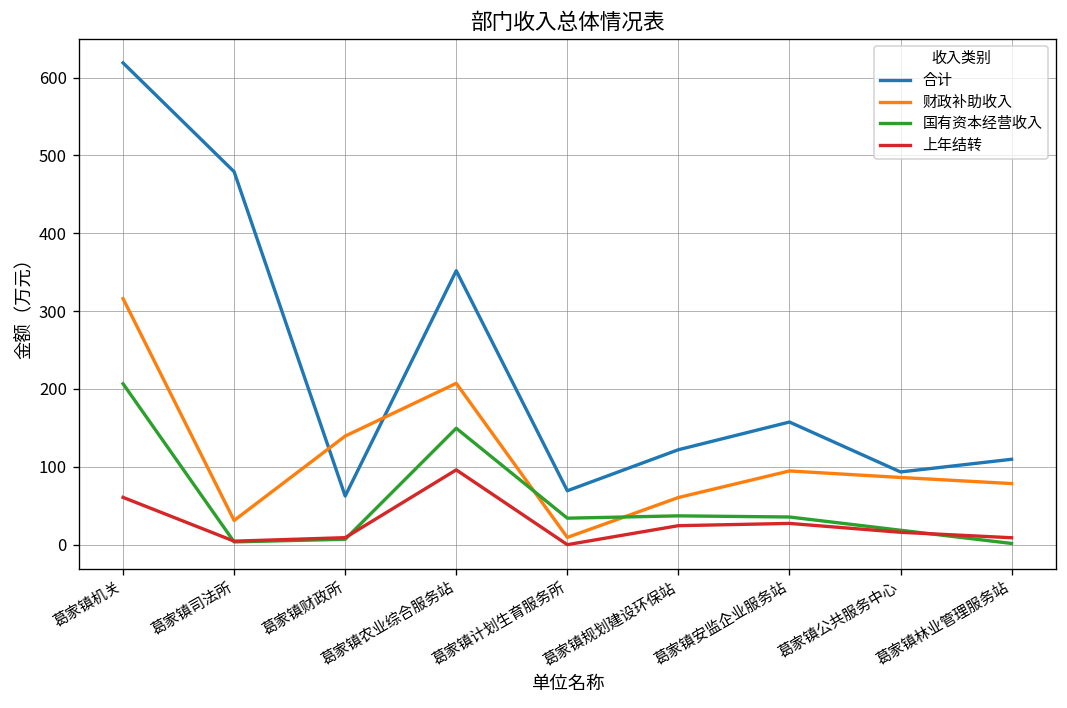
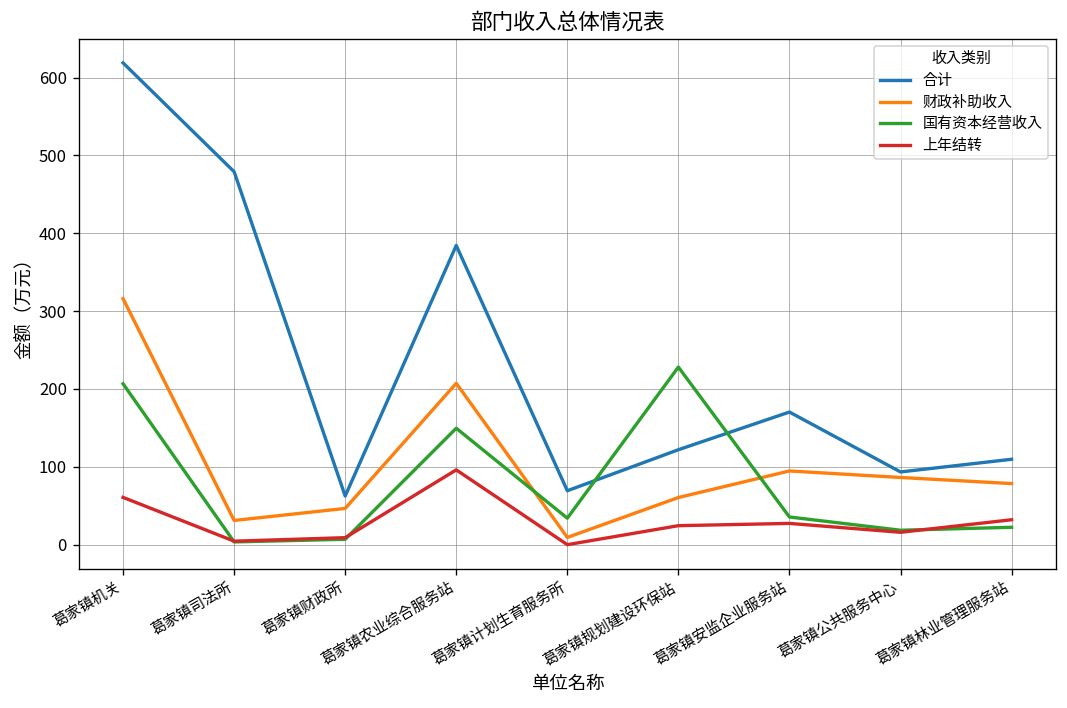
  {
    "合计": {
      "葛家镇机关": 620,
      "葛家镇司法所": 480,
      "葛家镇财政所": 60,
-     "葛家镇农业综合服务站": 350,
+     "葛家镇农业综合服务站": 380,
      "葛家镇计划生育服务所": 70,
      "葛家镇规划建设环保站": 120,
-     "葛家镇安监企业服务站": 160,
+     "葛家镇安监企业服务站": 170,
      "葛家镇公共服务中心": 90,
      "葛家镇林业管理服务站": 110
    },
    "财政补助收入": {
      "葛家镇机关": 320,
      "葛家镇司法所": 30,
-     "葛家镇财政所": 140,
+     "葛家镇财政所": 50,
      "葛家镇农业综合服务站": 210,
      "葛家镇计划生育服务所": 10,
      "葛家镇规划建设环保站": 60,
      "葛家镇安监企业服务站": 90,
      "葛家镇公共服务中心": 90,
      "葛家镇林业管理服务站": 80
    },
    "国有资本经营收入": {
      "葛家镇机关": 210,
      "葛家镇农业综合服务站": 150,
      "葛家镇计划生育服务所": 30,
-     "葛家镇规划建设环保站": 40,
+     "葛家镇规划建设环保站": 230,
      "葛家镇安监企业服务站": 40,
-     "葛家镇林业管理服务站": 0
+     "葛家镇林业管理服务站": 20
    },
    "上年结转": {
      "葛家镇机关": 60,
      "葛家镇农业综合服务站": 100,
      "葛家镇计划生育服务所": 0,
      "葛家镇规划建设环保站": 20,
      "葛家镇安监企业服务站": 30,
-     "葛家镇林业管理服务站": 10
+     "葛家镇林业管理服务站": 30
    }
  }
